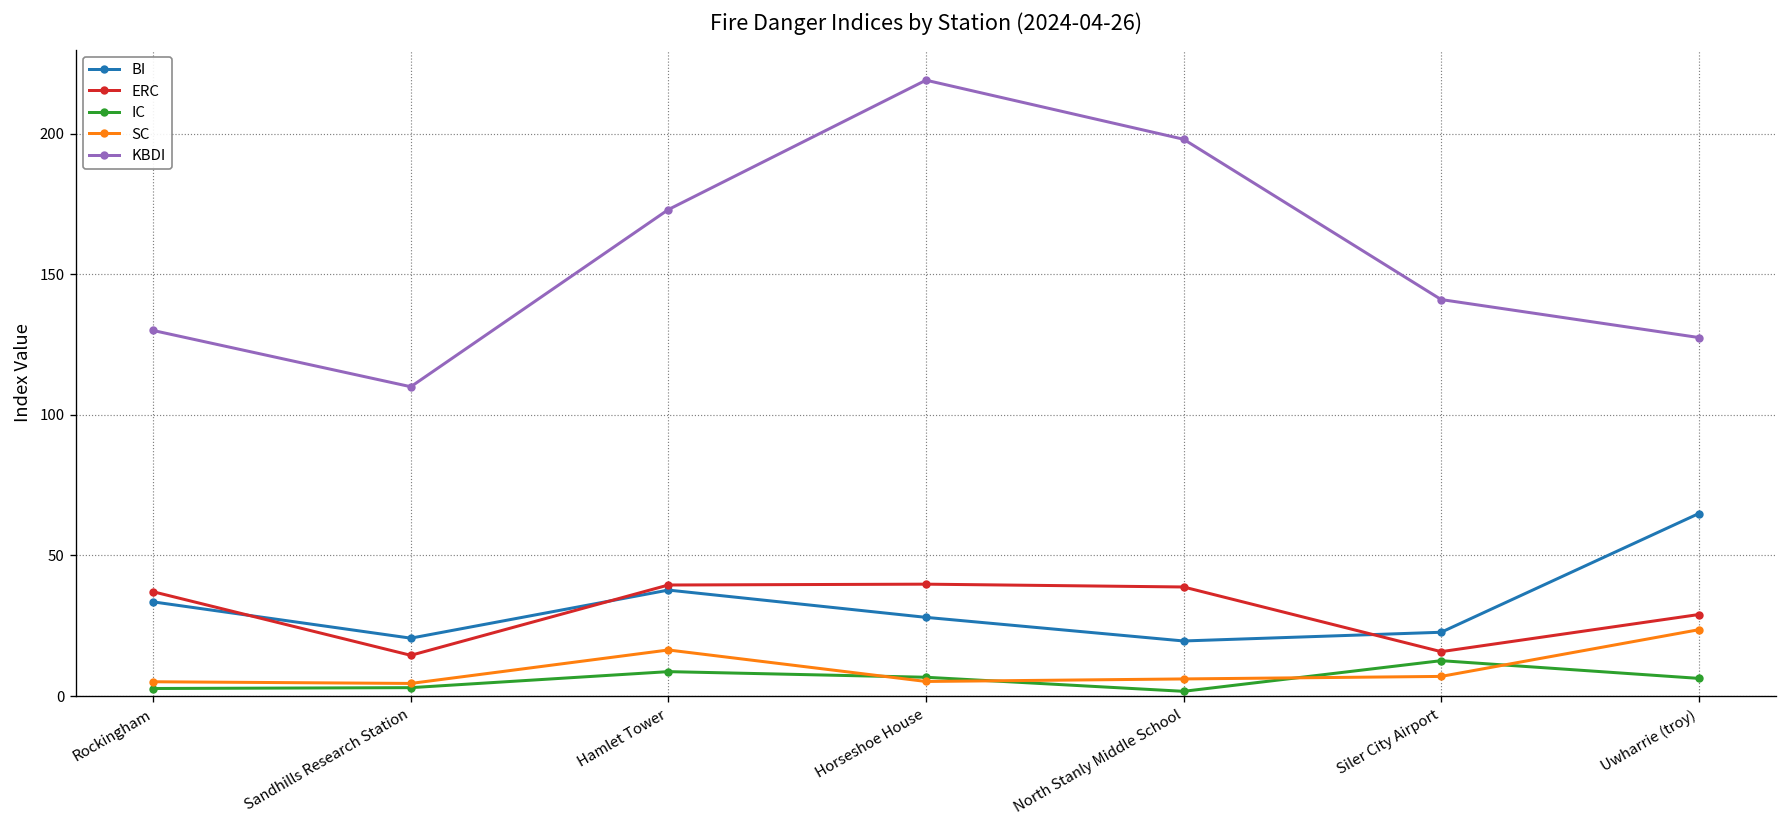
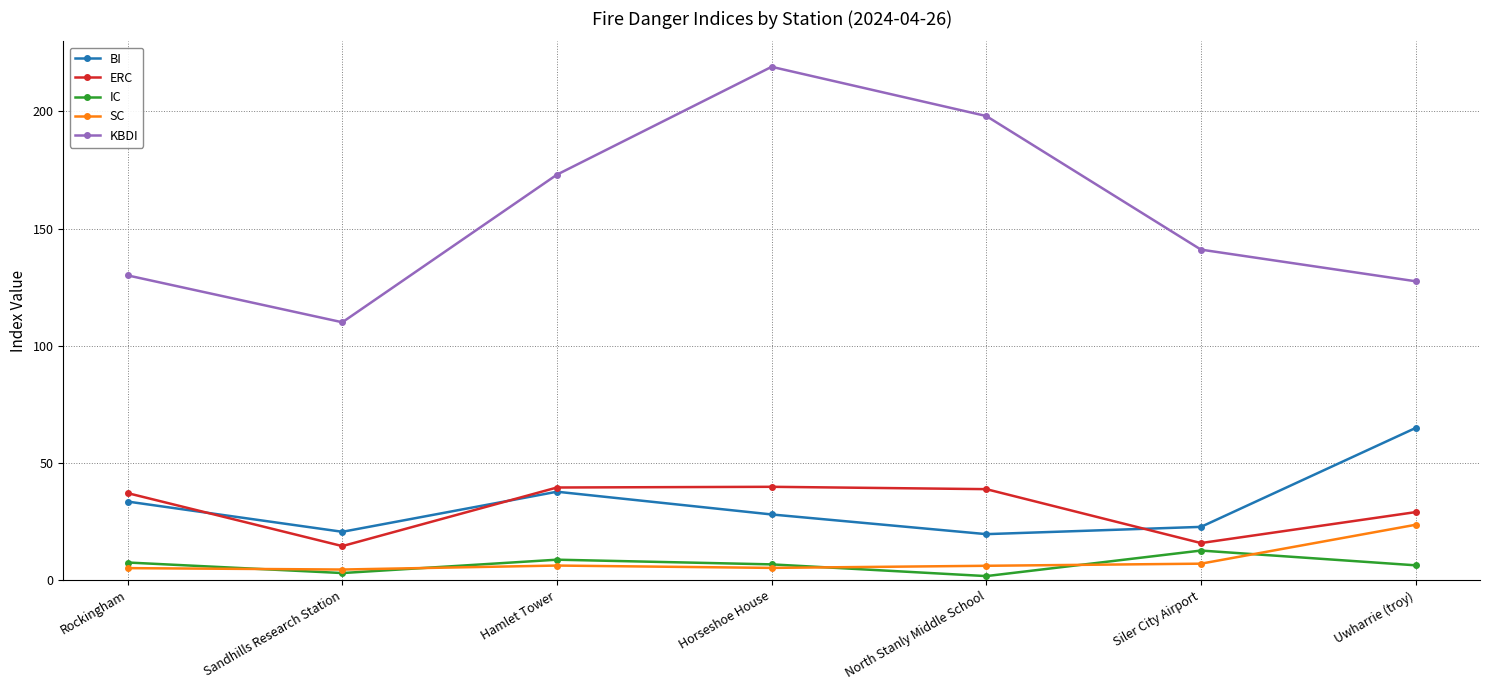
  {
    "BI": {
      "Rockingham": 34,
      "Sandhills Research Station": 21,
      "Hamlet Tower": 38,
      "Horseshoe House": 28,
      "North Stanly Middle School": 20,
      "Siler City Airport": 23,
      "Uwharrie (troy)": 65
    },
    "ERC": {
      "Rockingham": 37,
      "Sandhills Research Station": 15,
      "Hamlet Tower": 40,
      "Horseshoe House": 40,
      "North Stanly Middle School": 39,
      "Siler City Airport": 16,
      "Uwharrie (troy)": 29
    },
    "IC": {
-     "Rockingham": 3,
+     "Rockingham": 8,
      "Sandhills Research Station": 3,
      "Hamlet Tower": 9,
      "Horseshoe House": 7,
      "North Stanly Middle School": 2,
      "Siler City Airport": 13,
      "Uwharrie (troy)": 6
    },
    "SC": {
      "Rockingham": 5,
      "Sandhills Research Station": 5,
-     "Hamlet Tower": 16,
+     "Hamlet Tower": 6,
      "Horseshoe House": 5,
      "North Stanly Middle School": 6,
      "Siler City Airport": 7,
      "Uwharrie (troy)": 24
    },
    "KBDI": {
      "Rockingham": 130,
      "Sandhills Research Station": 110,
      "Hamlet Tower": 173,
      "Horseshoe House": 219,
      "North Stanly Middle School": 198,
      "Siler City Airport": 141,
      "Uwharrie (troy)": 128
    }
  }
